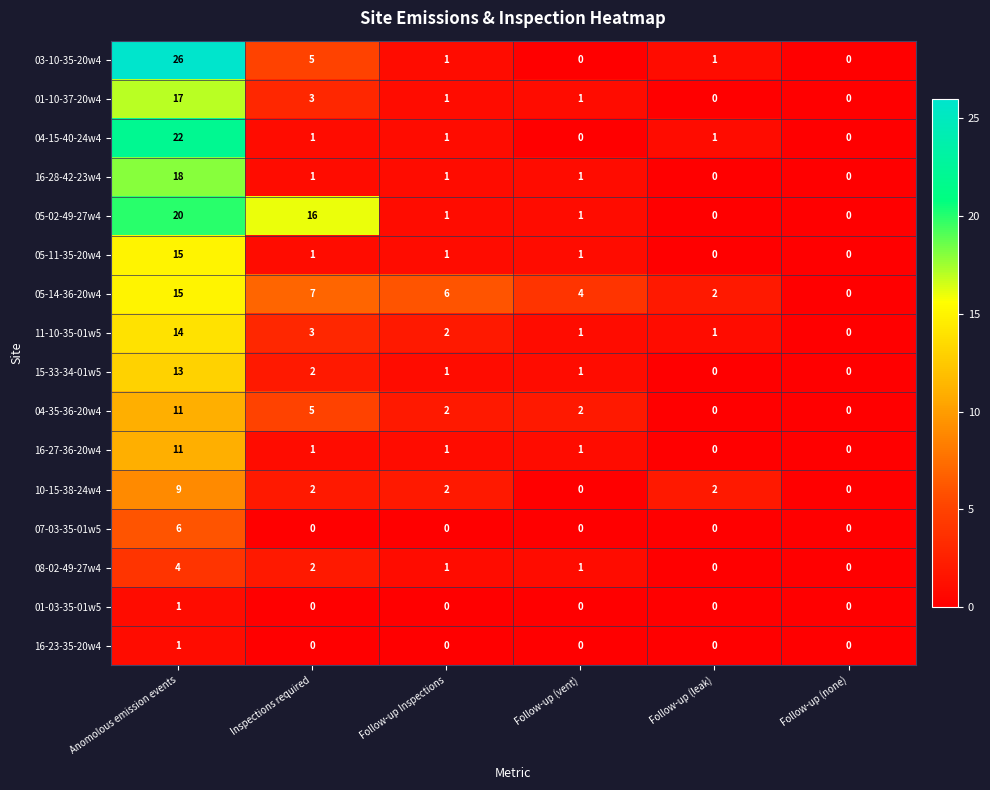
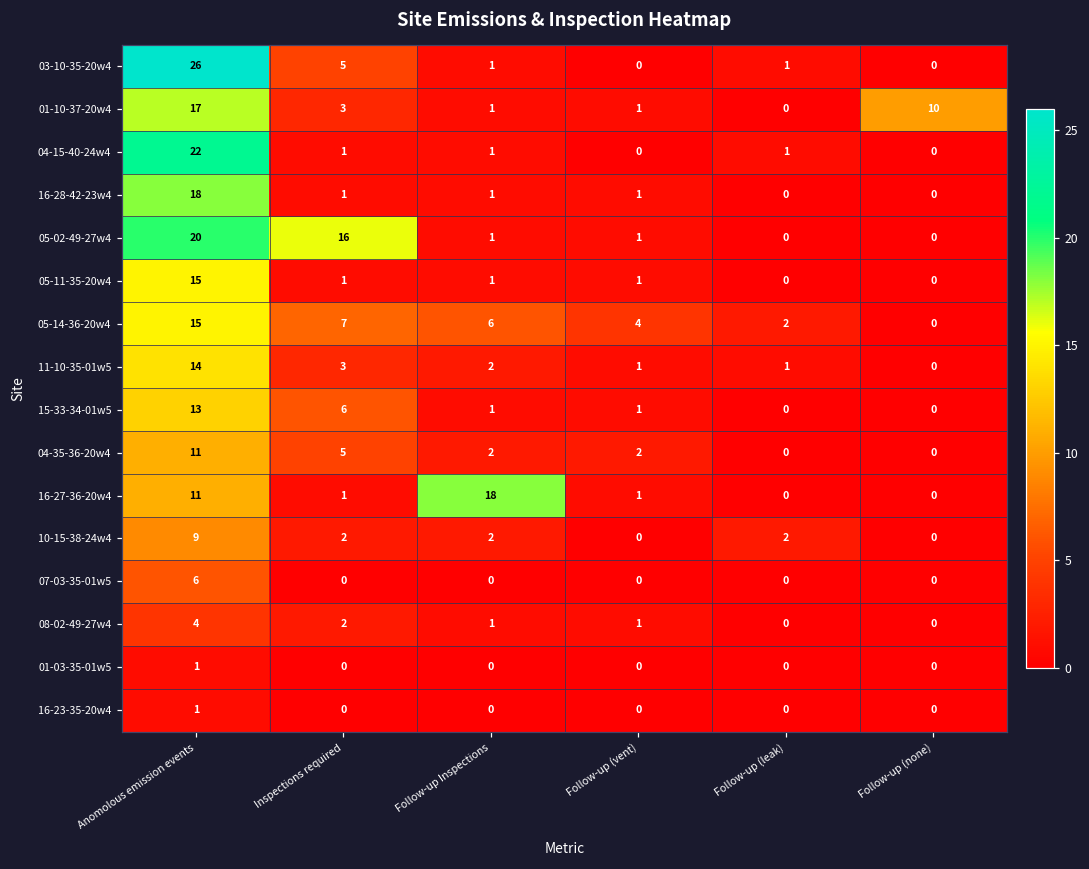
  {
    "03-10-35-20w4": {
      "Anomolous emission events": 26,
      "Inspections required": 5,
      "Follow-up Inspections": 1,
      "Follow-up (vent)": 0,
      "Follow-up (leak)": 1,
      "Follow-up (none)": 0
    },
    "01-10-37-20w4": {
      "Anomolous emission events": 17,
      "Inspections required": 3,
      "Follow-up Inspections": 1,
      "Follow-up (vent)": 1,
      "Follow-up (leak)": 0,
-     "Follow-up (none)": 0
+     "Follow-up (none)": 10
    },
    "04-15-40-24w4": {
      "Anomolous emission events": 22,
      "Inspections required": 1,
      "Follow-up Inspections": 1,
      "Follow-up (vent)": 0,
      "Follow-up (leak)": 1,
      "Follow-up (none)": 0
    },
    "16-28-42-23w4": {
      "Anomolous emission events": 18,
      "Inspections required": 1,
      "Follow-up Inspections": 1,
      "Follow-up (vent)": 1,
      "Follow-up (leak)": 0,
      "Follow-up (none)": 0
    },
    "05-02-49-27w4": {
      "Anomolous emission events": 20,
      "Inspections required": 16,
      "Follow-up Inspections": 1,
      "Follow-up (vent)": 1,
      "Follow-up (leak)": 0,
      "Follow-up (none)": 0
    },
    "05-11-35-20w4": {
      "Anomolous emission events": 15,
      "Inspections required": 1,
      "Follow-up Inspections": 1,
      "Follow-up (vent)": 1,
      "Follow-up (leak)": 0,
      "Follow-up (none)": 0
    },
    "05-14-36-20w4": {
      "Anomolous emission events": 15,
      "Inspections required": 7,
      "Follow-up Inspections": 6,
      "Follow-up (vent)": 4,
      "Follow-up (leak)": 2,
      "Follow-up (none)": 0
    },
    "11-10-35-01w5": {
      "Anomolous emission events": 14,
      "Inspections required": 3,
      "Follow-up Inspections": 2,
      "Follow-up (vent)": 1,
      "Follow-up (leak)": 1,
      "Follow-up (none)": 0
    },
    "15-33-34-01w5": {
      "Anomolous emission events": 13,
-     "Inspections required": 2,
+     "Inspections required": 6,
      "Follow-up Inspections": 1,
      "Follow-up (vent)": 1,
      "Follow-up (leak)": 0,
      "Follow-up (none)": 0
    },
    "04-35-36-20w4": {
      "Anomolous emission events": 11,
      "Inspections required": 5,
      "Follow-up Inspections": 2,
      "Follow-up (vent)": 2,
      "Follow-up (leak)": 0,
      "Follow-up (none)": 0
    },
    "16-27-36-20w4": {
      "Anomolous emission events": 11,
      "Inspections required": 1,
-     "Follow-up Inspections": 1,
+     "Follow-up Inspections": 18,
      "Follow-up (vent)": 1,
      "Follow-up (leak)": 0,
      "Follow-up (none)": 0
    },
    "10-15-38-24w4": {
      "Anomolous emission events": 9,
      "Inspections required": 2,
      "Follow-up Inspections": 2,
      "Follow-up (vent)": 0,
      "Follow-up (leak)": 2,
      "Follow-up (none)": 0
    },
    "07-03-35-01w5": {
      "Anomolous emission events": 6,
      "Inspections required": 0,
      "Follow-up Inspections": 0,
      "Follow-up (vent)": 0,
      "Follow-up (leak)": 0,
      "Follow-up (none)": 0
    },
    "08-02-49-27w4": {
      "Anomolous emission events": 4,
      "Inspections required": 2,
      "Follow-up Inspections": 1,
      "Follow-up (vent)": 1,
      "Follow-up (leak)": 0,
      "Follow-up (none)": 0
    },
    "01-03-35-01w5": {
      "Anomolous emission events": 1,
      "Inspections required": 0,
      "Follow-up Inspections": 0,
      "Follow-up (vent)": 0,
      "Follow-up (leak)": 0,
      "Follow-up (none)": 0
    },
    "16-23-35-20w4": {
      "Anomolous emission events": 1,
      "Inspections required": 0,
      "Follow-up Inspections": 0,
      "Follow-up (vent)": 0,
      "Follow-up (leak)": 0,
      "Follow-up (none)": 0
    }
  }
